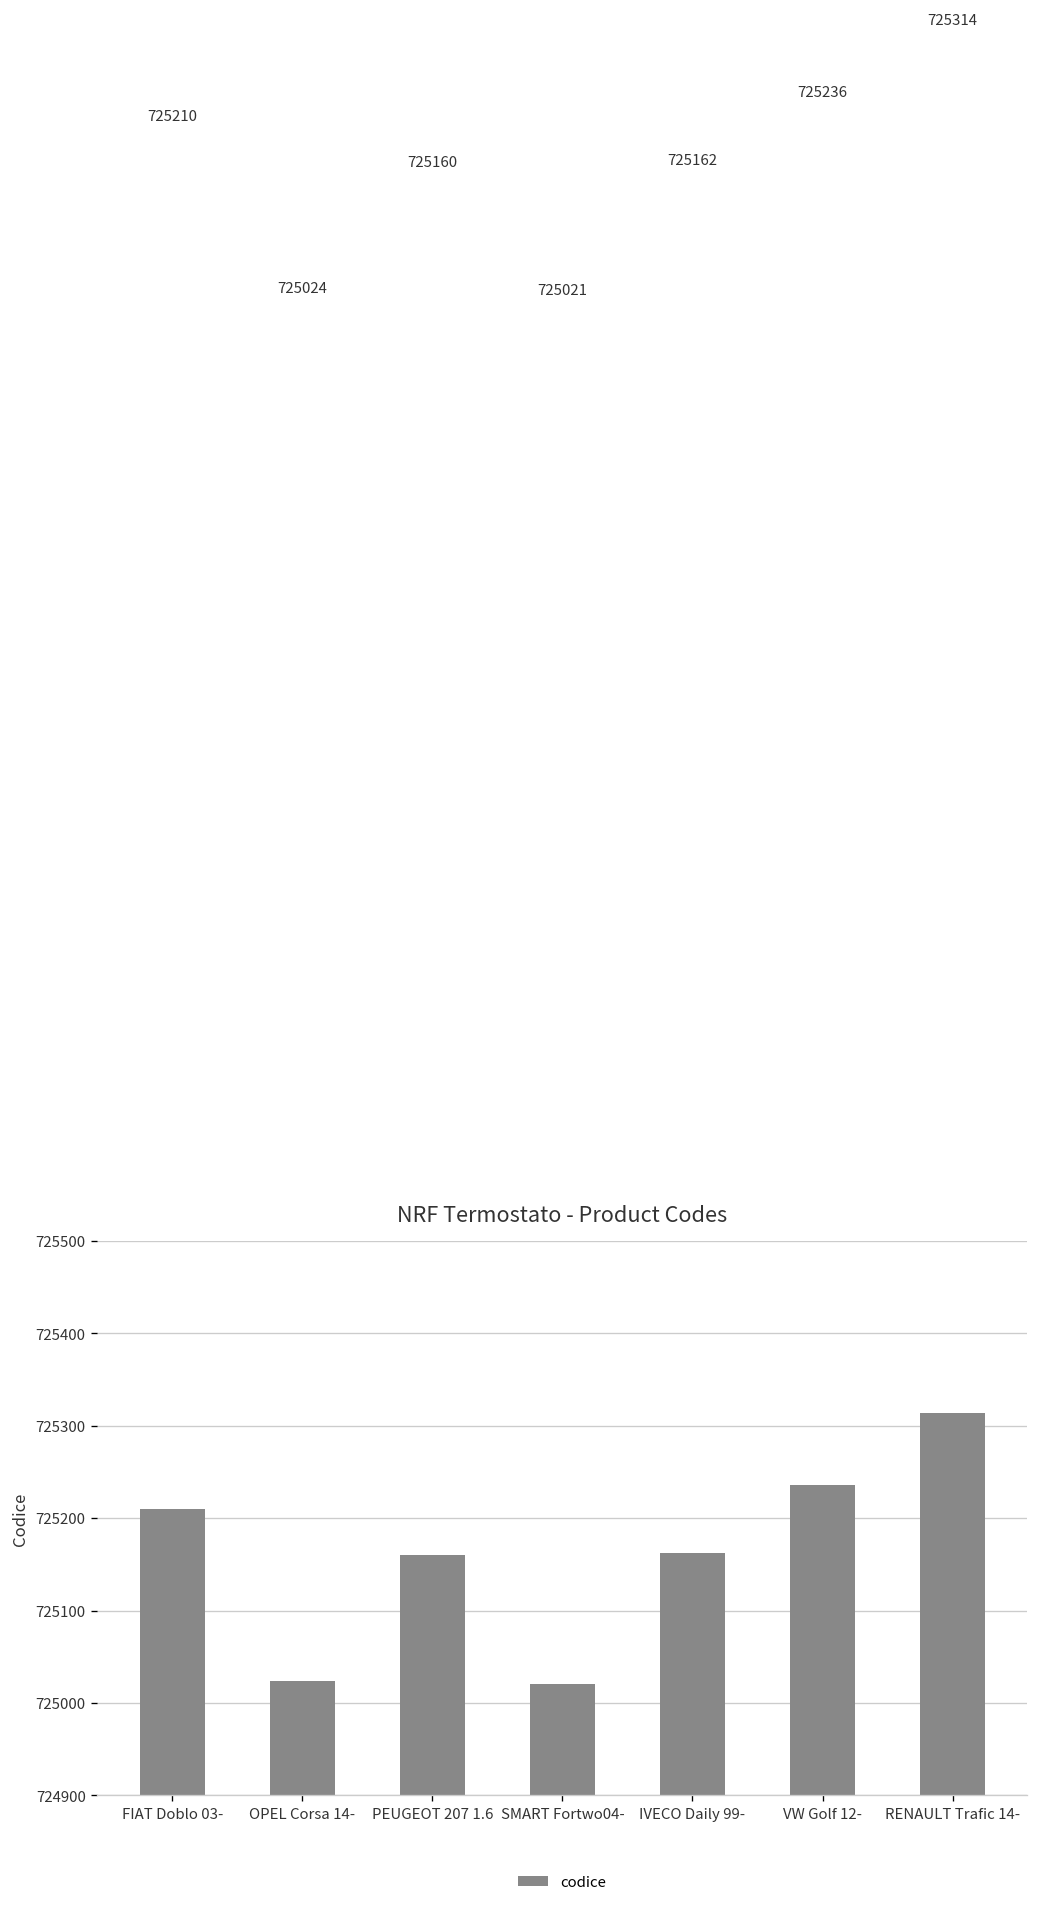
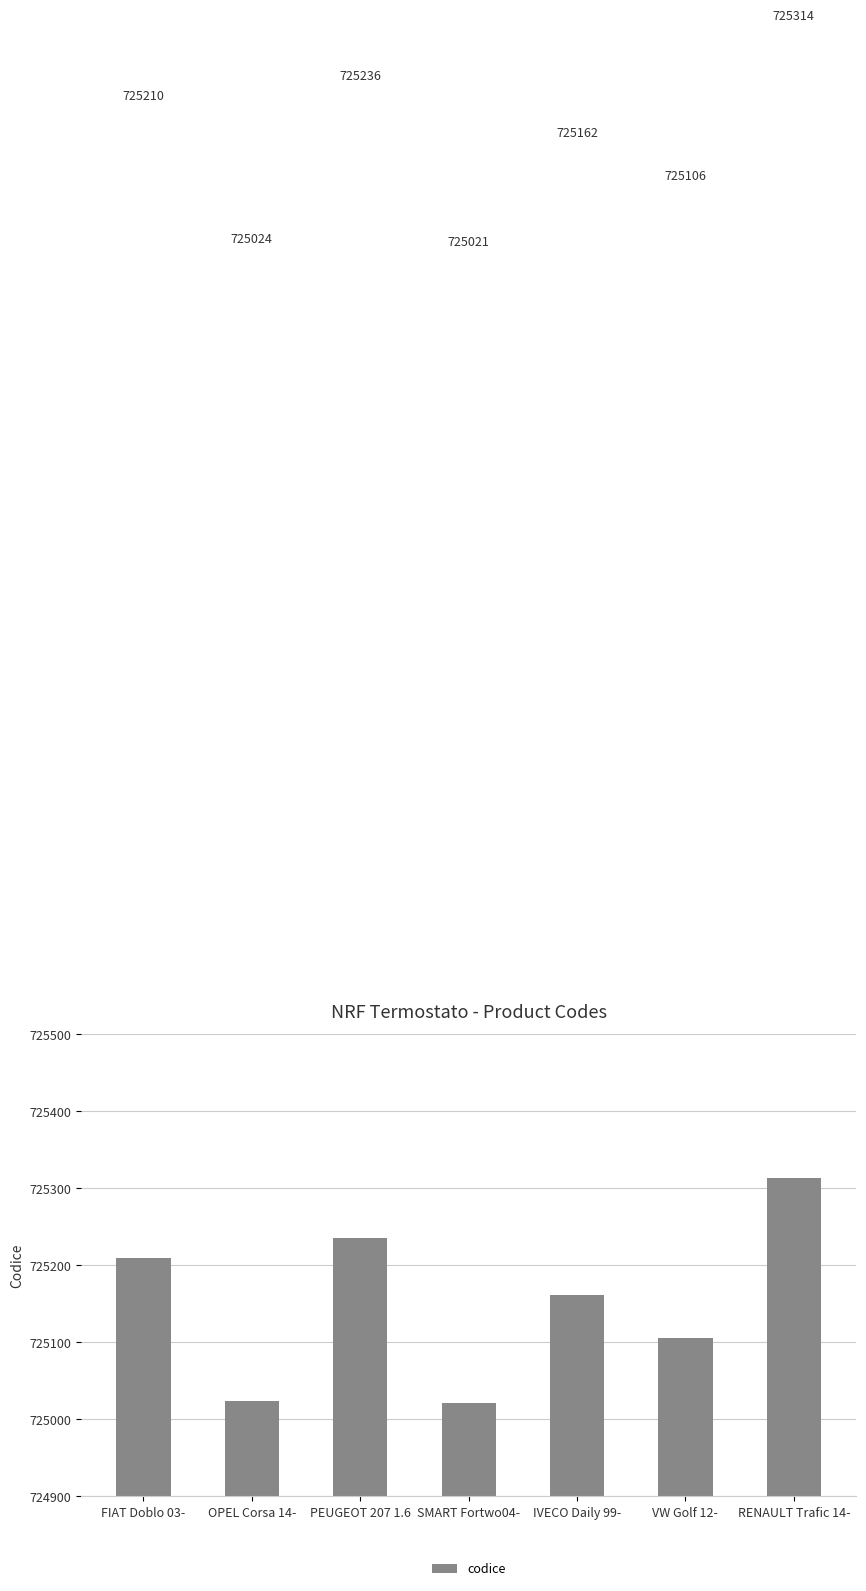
  {
-   "PEUGEOT 207 1.6": 725160,
-   "VW Golf 12-": 725236
+   "PEUGEOT 207 1.6": 725236,
+   "VW Golf 12-": 725106
  }
